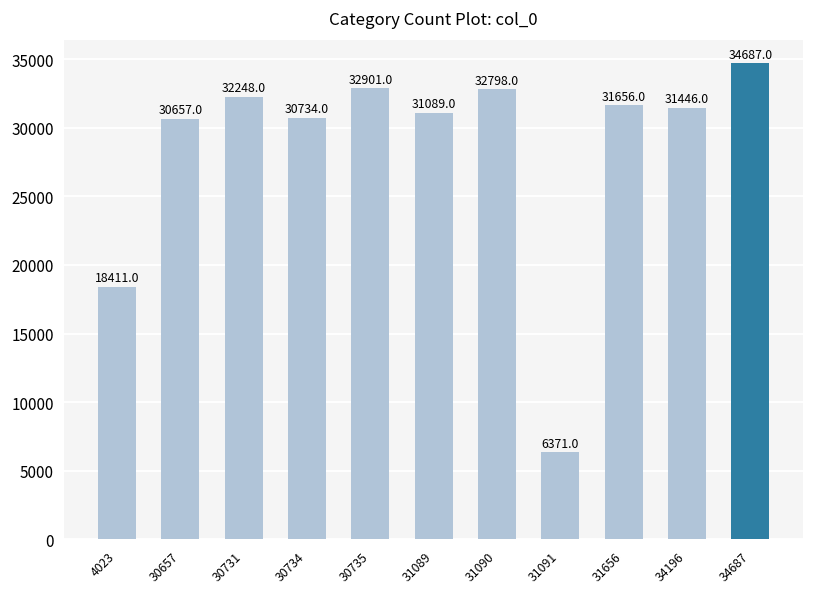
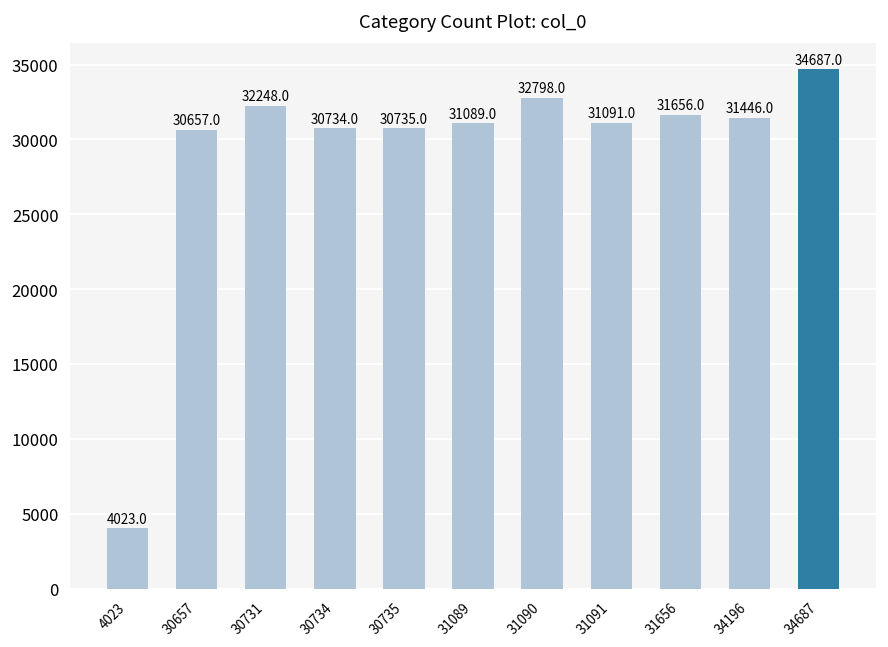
  {
-   "4023": 18411.0,
+   "4023": 4023.0,
    "30657": 30657.0,
    "30731": 32248.0,
    "30734": 30734.0,
-   "30735": 32901.0,
+   "30735": 30735.0,
    "31089": 31089.0,
    "31090": 32798.0,
-   "31091": 6371.0,
+   "31091": 31091.0,
    "31656": 31656.0,
    "34196": 31446.0,
    "34687": 34687.0
  }
